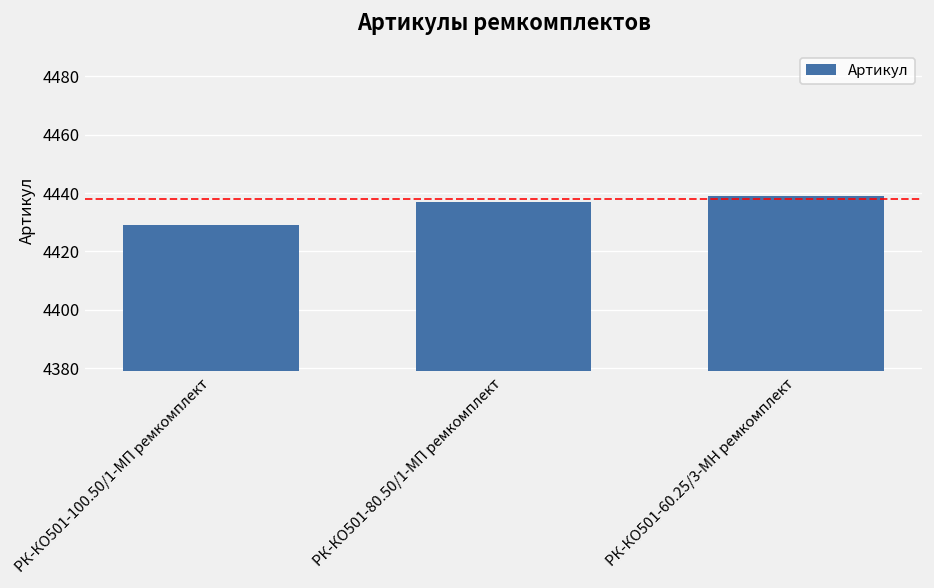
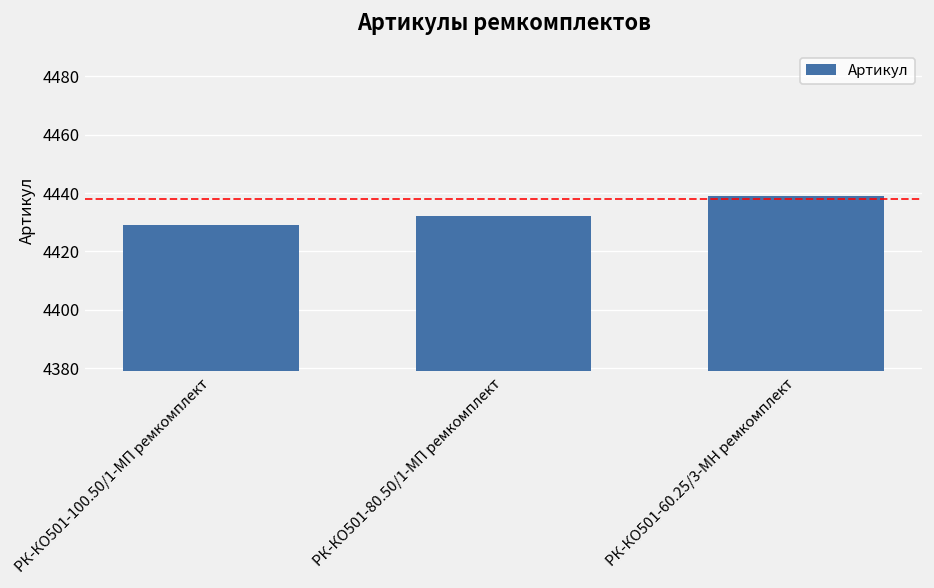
  {
    "РК-КО501-100.50/1-МП ремкомплект": 4429,
-   "РК-КО501-80.50/1-МП ремкомплект": 4437,
+   "РК-КО501-80.50/1-МП ремкомплект": 4432,
    "РК-КО501-60.25/3-МН ремкомплект": 4439
  }
